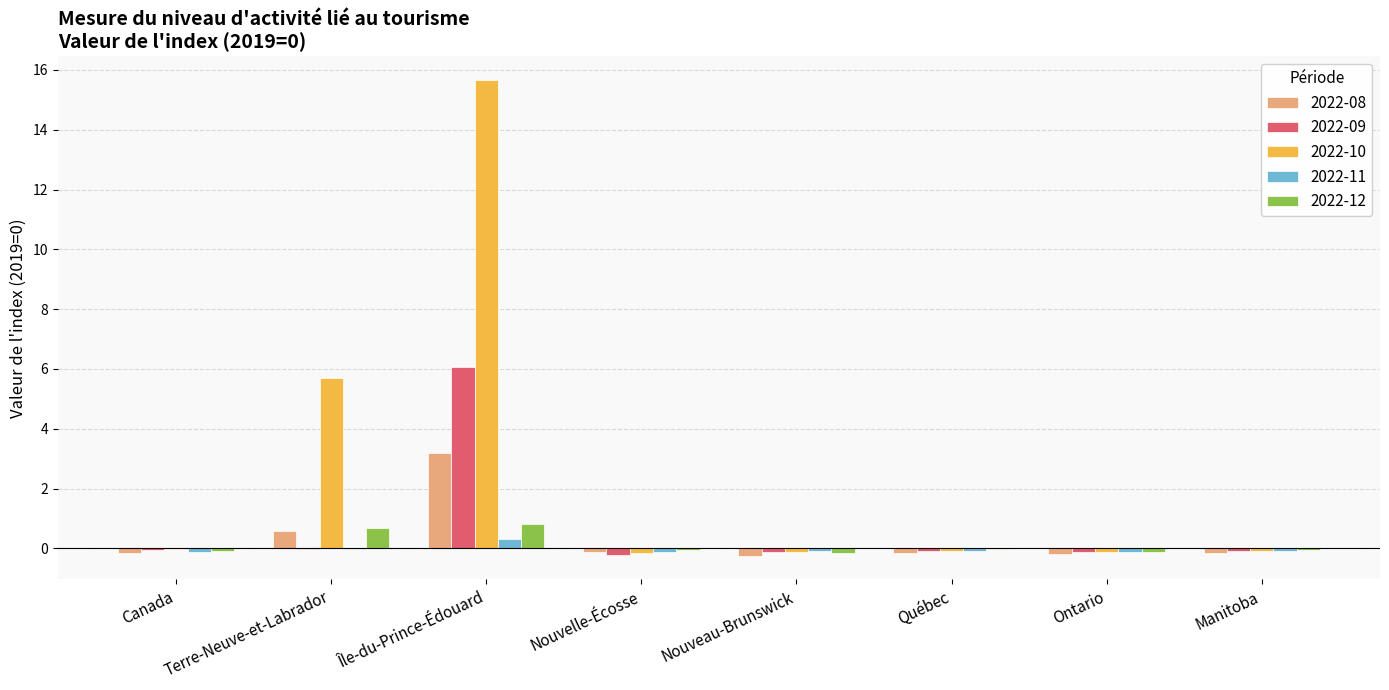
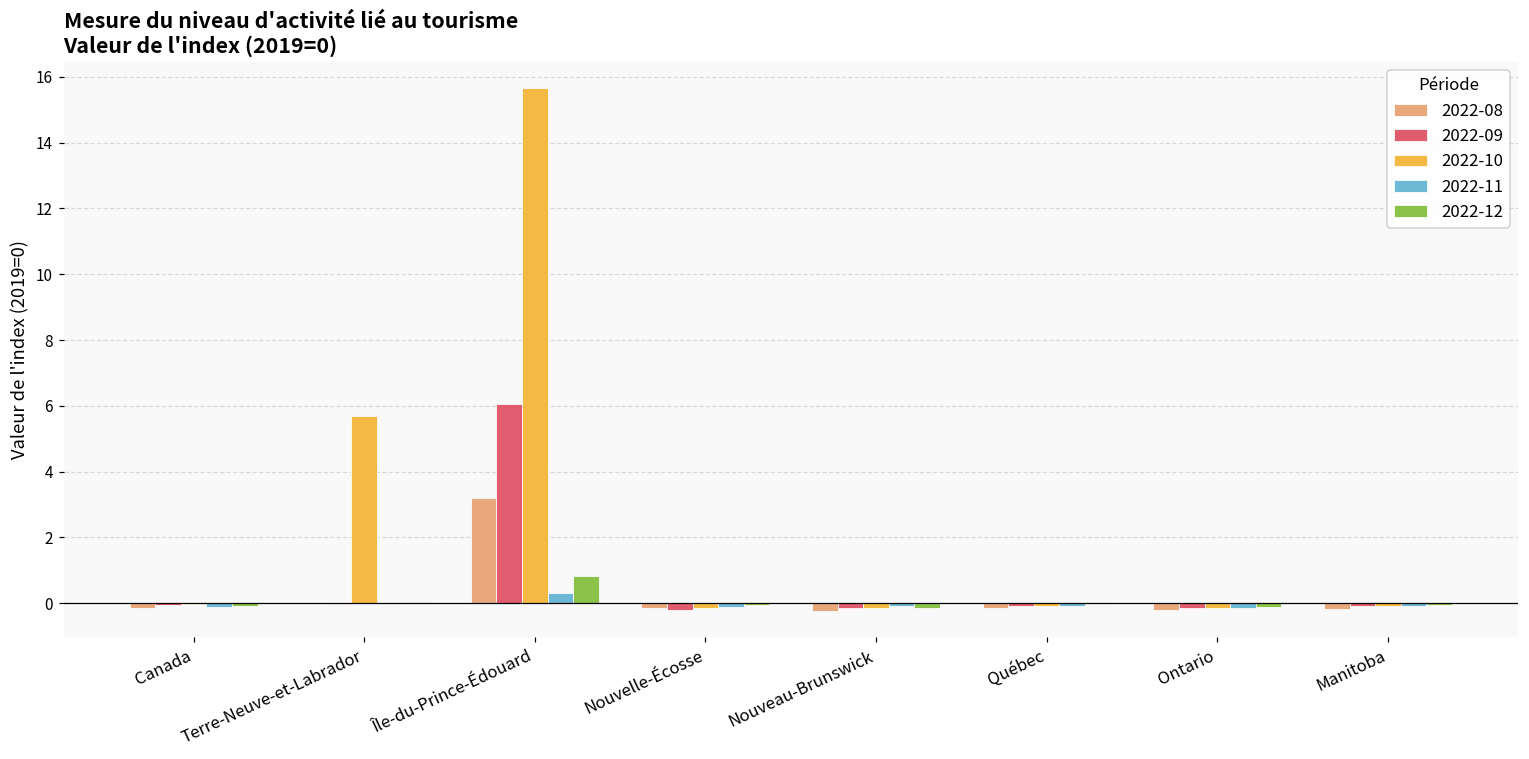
  {
    "2022-08": {
      "Canada": -0.1,
-     "Terre-Neuve-et-Labrador": 0.6,
+     "Terre-Neuve-et-Labrador": 0.0,
      "Île-du-Prince-Édouard": 3.2,
      "Nouvelle-Écosse": -0.1,
      "Nouveau-Brunswick": -0.2,
      "Québec": -0.1,
      "Ontario": -0.2,
      "Manitoba": -0.2
    },
    "2022-09": {
      "Île-du-Prince-Édouard": 6.1,
      "Nouvelle-Écosse": -0.2,
      "Nouveau-Brunswick": -0.1,
      "Ontario": -0.1,
      "Manitoba": -0.1
    },
    "2022-10": {
      "Terre-Neuve-et-Labrador": 5.7,
      "Île-du-Prince-Édouard": 15.7,
      "Nouvelle-Écosse": -0.1,
      "Nouveau-Brunswick": -0.1,
      "Ontario": -0.1,
      "Manitoba": -0.1
    },
    "2022-11": {
      "Canada": -0.1,
      "Île-du-Prince-Édouard": 0.3,
      "Nouvelle-Écosse": -0.1,
      "Nouveau-Brunswick": -0.1,
      "Ontario": -0.1
    },
    "2022-12": {
-     "Terre-Neuve-et-Labrador": 0.7,
+     "Terre-Neuve-et-Labrador": 0.0,
      "Île-du-Prince-Édouard": 0.8,
      "Nouveau-Brunswick": -0.2,
      "Ontario": -0.1
    }
  }
